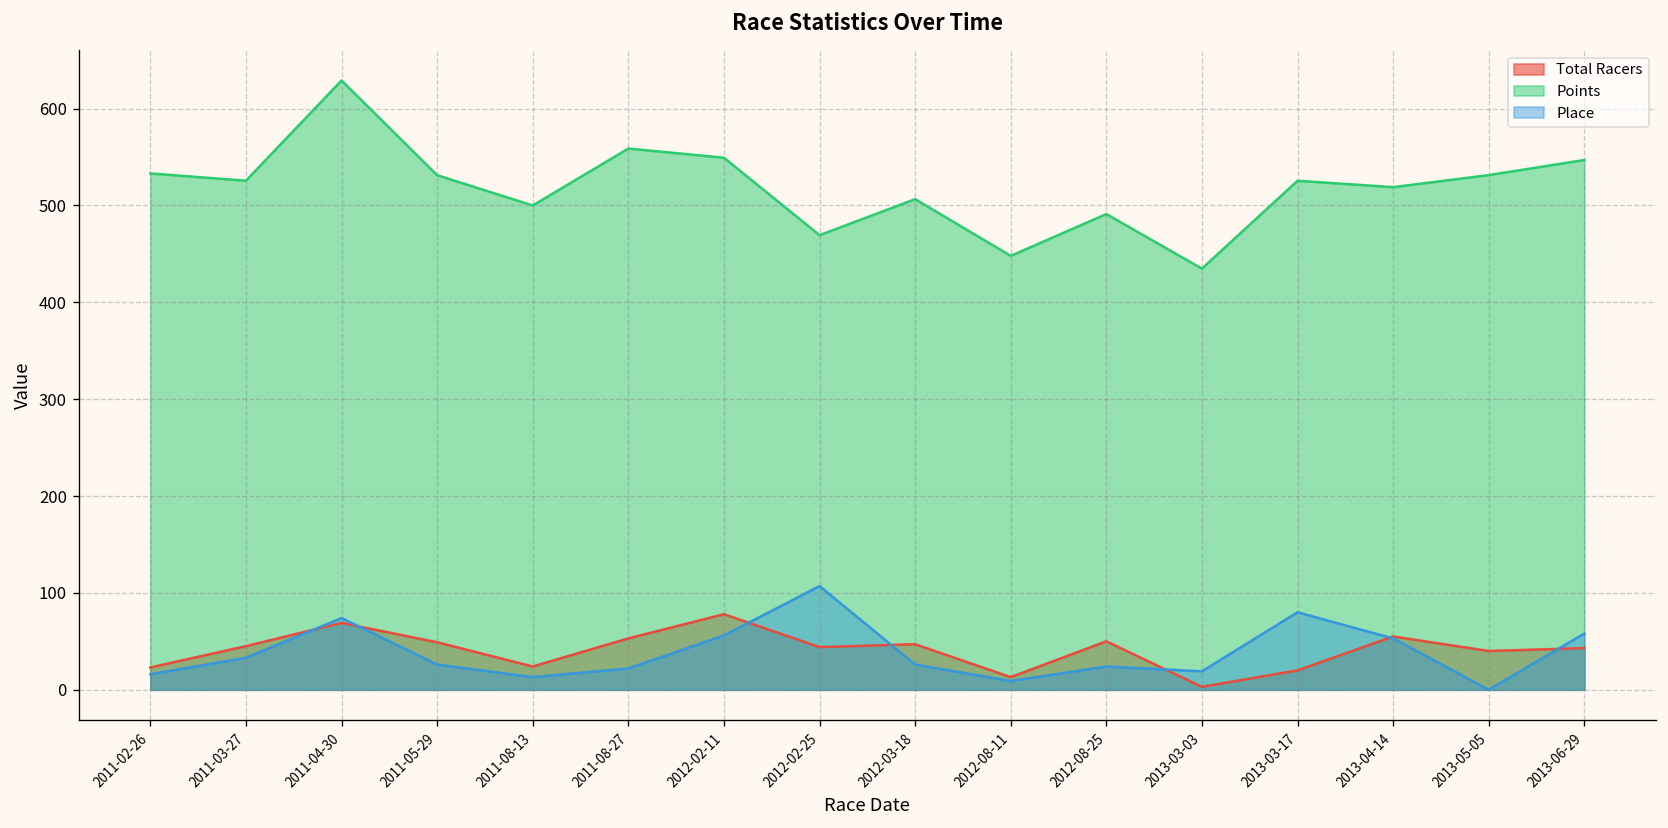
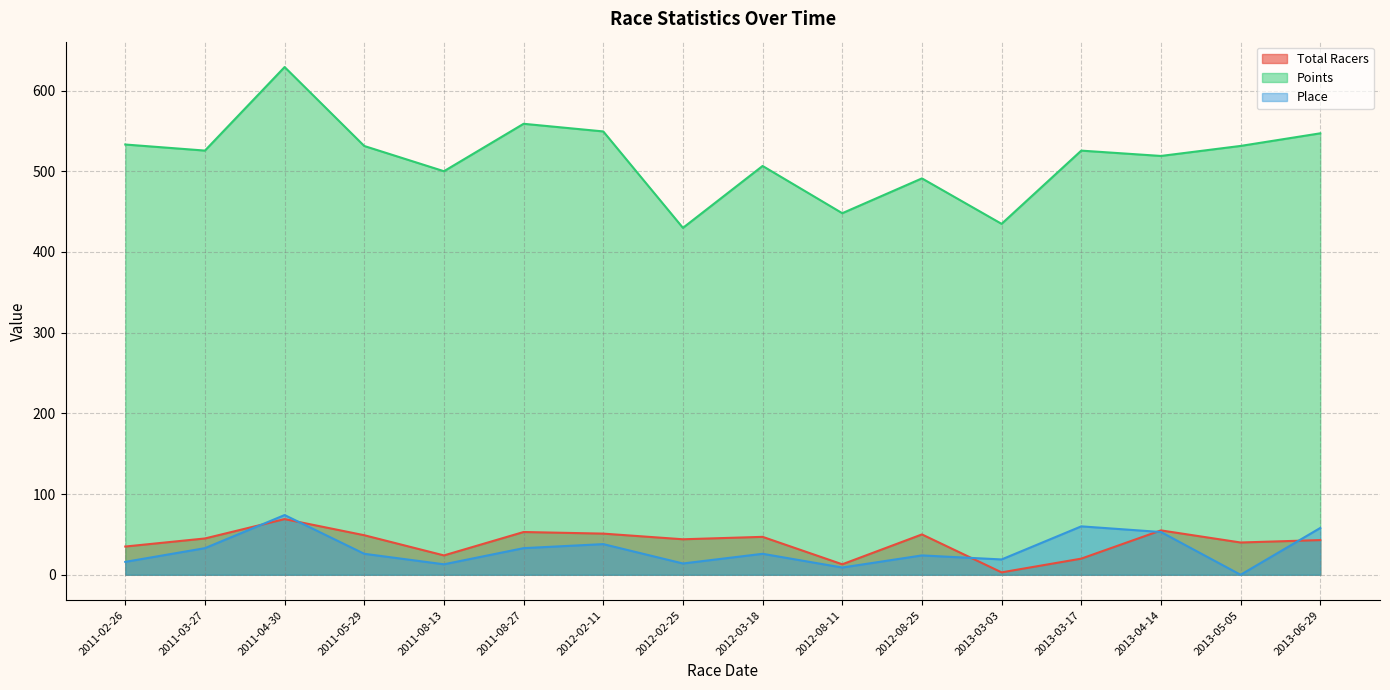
  {
    "Total Racers": {
-     "2011-02-26": 20,
+     "2011-02-26": 40,
      "2011-03-27": 50,
      "2011-04-30": 70,
      "2011-05-29": 50,
      "2011-08-13": 20,
      "2011-08-27": 50,
-     "2012-02-11": 80,
+     "2012-02-11": 50,
      "2012-02-25": 40,
      "2012-03-18": 50,
      "2012-08-11": 10,
      "2012-08-25": 50,
      "2013-03-03": 0,
      "2013-03-17": 20,
      "2013-05-05": 40,
      "2013-06-29": 40
    },
    "Points": {
      "2011-02-26": 530,
      "2011-03-27": 530,
      "2011-04-30": 630,
      "2011-05-29": 530,
      "2011-08-13": 500,
      "2011-08-27": 560,
      "2012-02-11": 550,
-     "2012-02-25": 470,
+     "2012-02-25": 430,
      "2012-03-18": 510,
      "2012-08-11": 450,
      "2012-08-25": 490,
      "2013-03-03": 430,
      "2013-03-17": 530,
      "2013-04-14": 520,
      "2013-05-05": 530,
      "2013-06-29": 550
    },
    "Place": {
      "2011-02-26": 20,
      "2011-03-27": 30,
      "2011-04-30": 70,
      "2011-05-29": 30,
      "2011-08-13": 10,
-     "2011-08-27": 20,
-     "2012-02-11": 60,
-     "2012-02-25": 110,
+     "2011-08-27": 30,
+     "2012-02-11": 40,
+     "2012-02-25": 10,
      "2012-03-18": 30,
      "2012-08-11": 10,
      "2012-08-25": 20,
      "2013-03-03": 20,
-     "2013-03-17": 80,
+     "2013-03-17": 60,
      "2013-05-05": 0,
      "2013-06-29": 60
    }
  }
